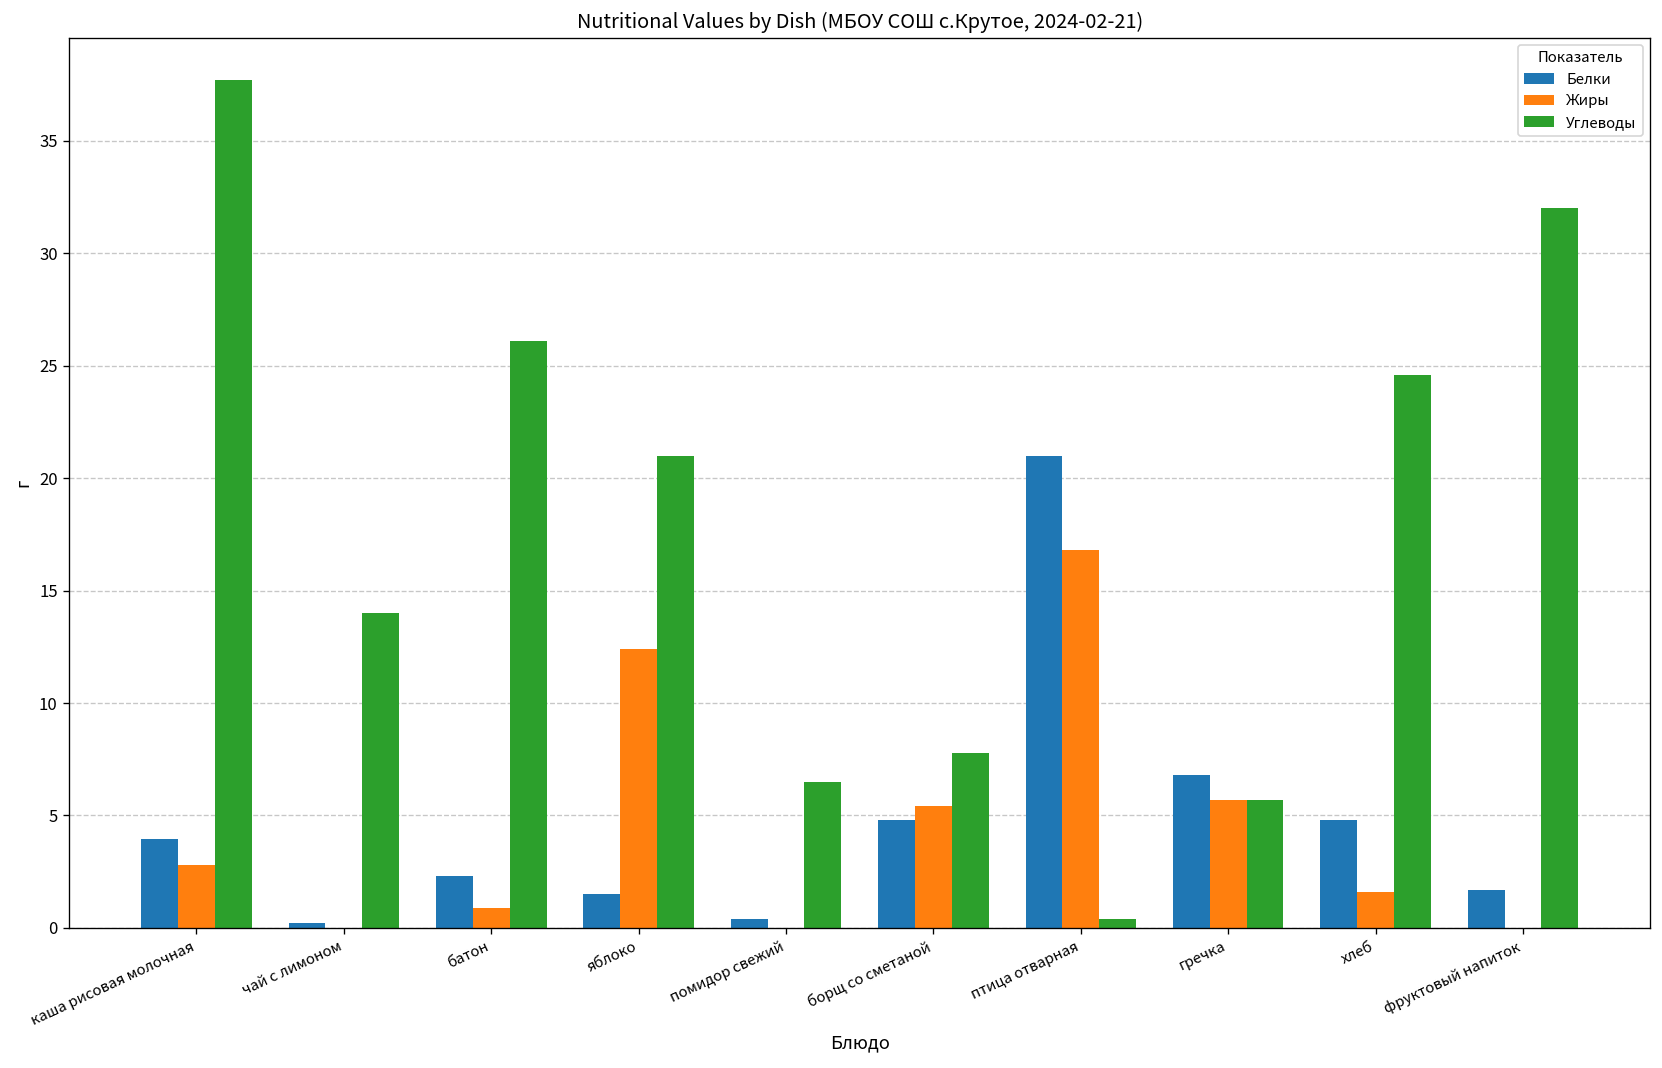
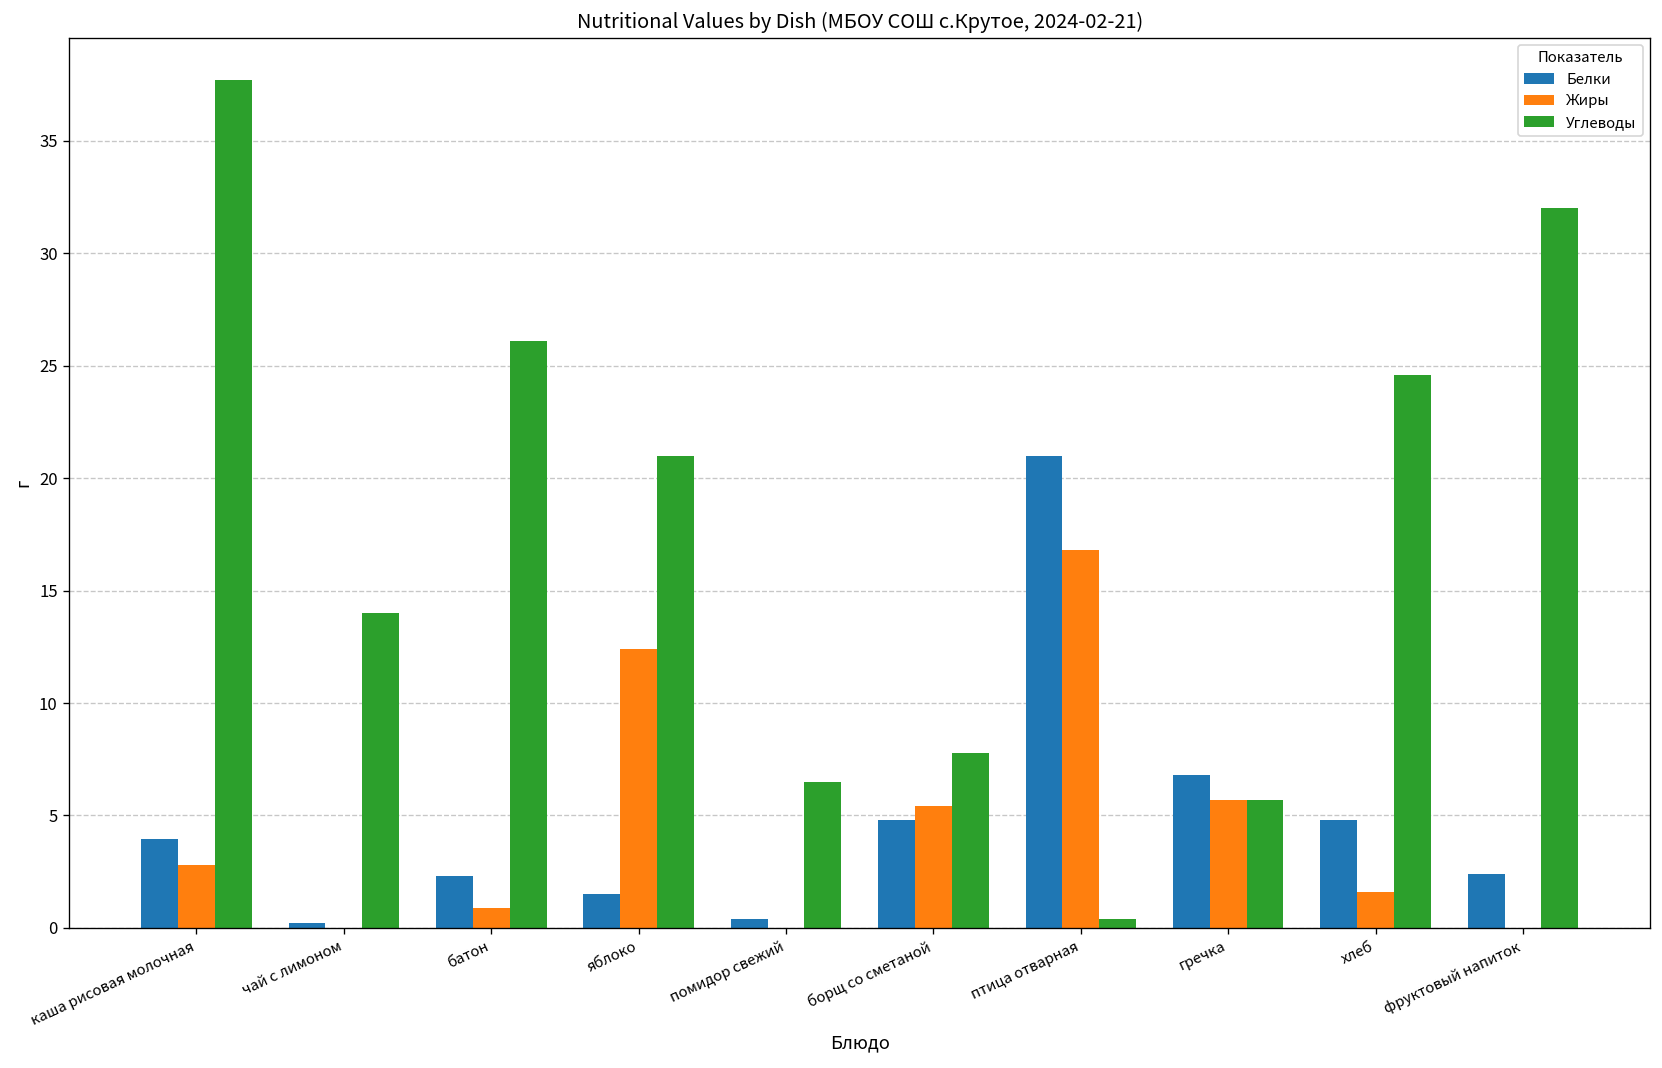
  {
    "Белки": {
      "каша рисовая молочная": 4.0,
      "чай с лимоном": 0.2,
      "батон": 2.3,
      "яблоко": 1.5,
      "помидор свежий": 0.4,
      "борщ со сметаной": 4.8,
      "птица отварная": 21.0,
      "гречка": 6.8,
      "хлеб": 4.8,
-     "фруктовый напиток": 1.7
+     "фруктовый напиток": 2.4
    },
    "Жиры": {
      "каша рисовая молочная": 2.8,
      "чай с лимоном": 0.0,
      "батон": 0.9,
      "яблоко": 12.4,
      "помидор свежий": 0.0,
      "борщ со сметаной": 5.4,
      "птица отварная": 16.8,
      "гречка": 5.7,
      "хлеб": 1.6,
      "фруктовый напиток": 0.0
    },
    "Углеводы": {
      "каша рисовая молочная": 37.7,
      "чай с лимоном": 14.0,
      "батон": 26.1,
      "яблоко": 21.0,
      "помидор свежий": 6.5,
      "борщ со сметаной": 7.8,
      "птица отварная": 0.4,
      "гречка": 5.7,
      "хлеб": 24.6,
      "фруктовый напиток": 32.0
    }
  }
